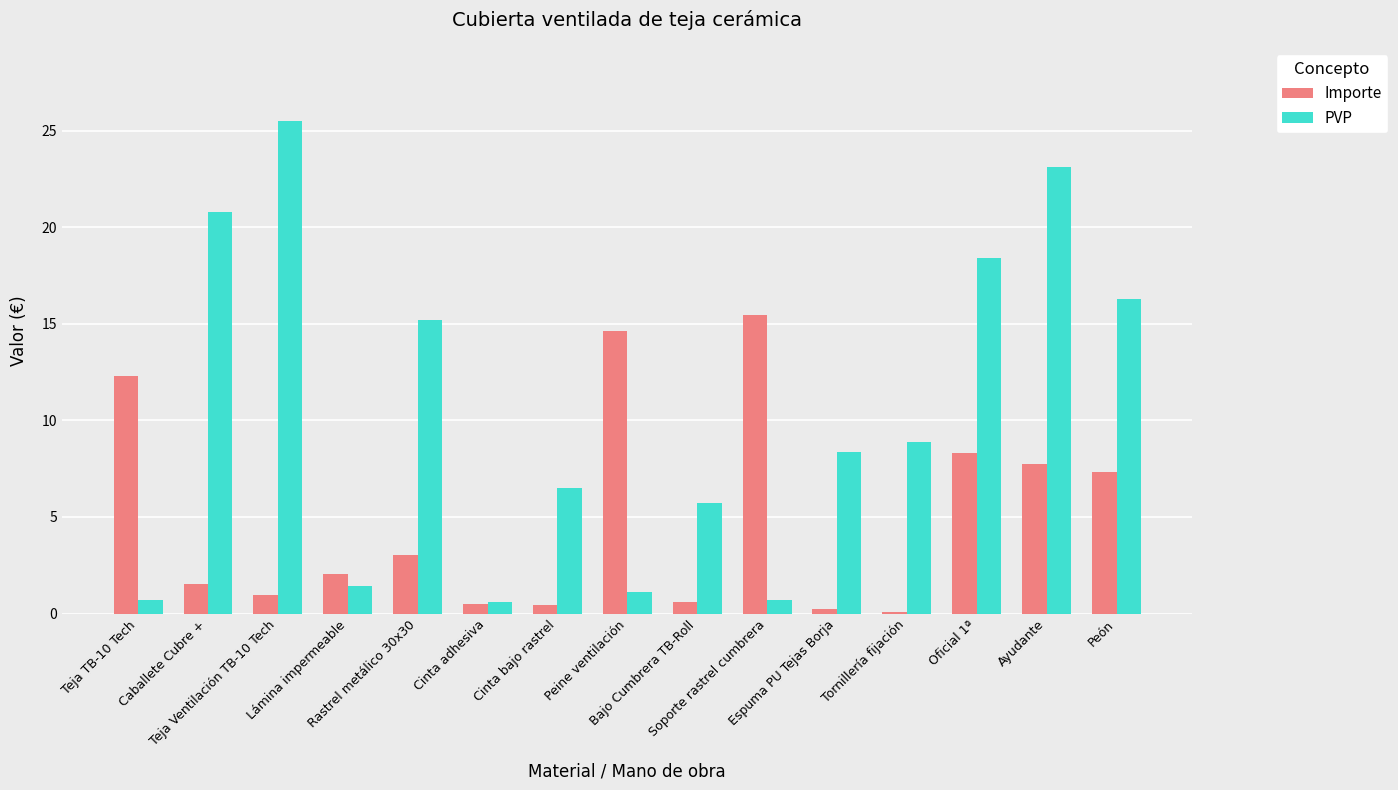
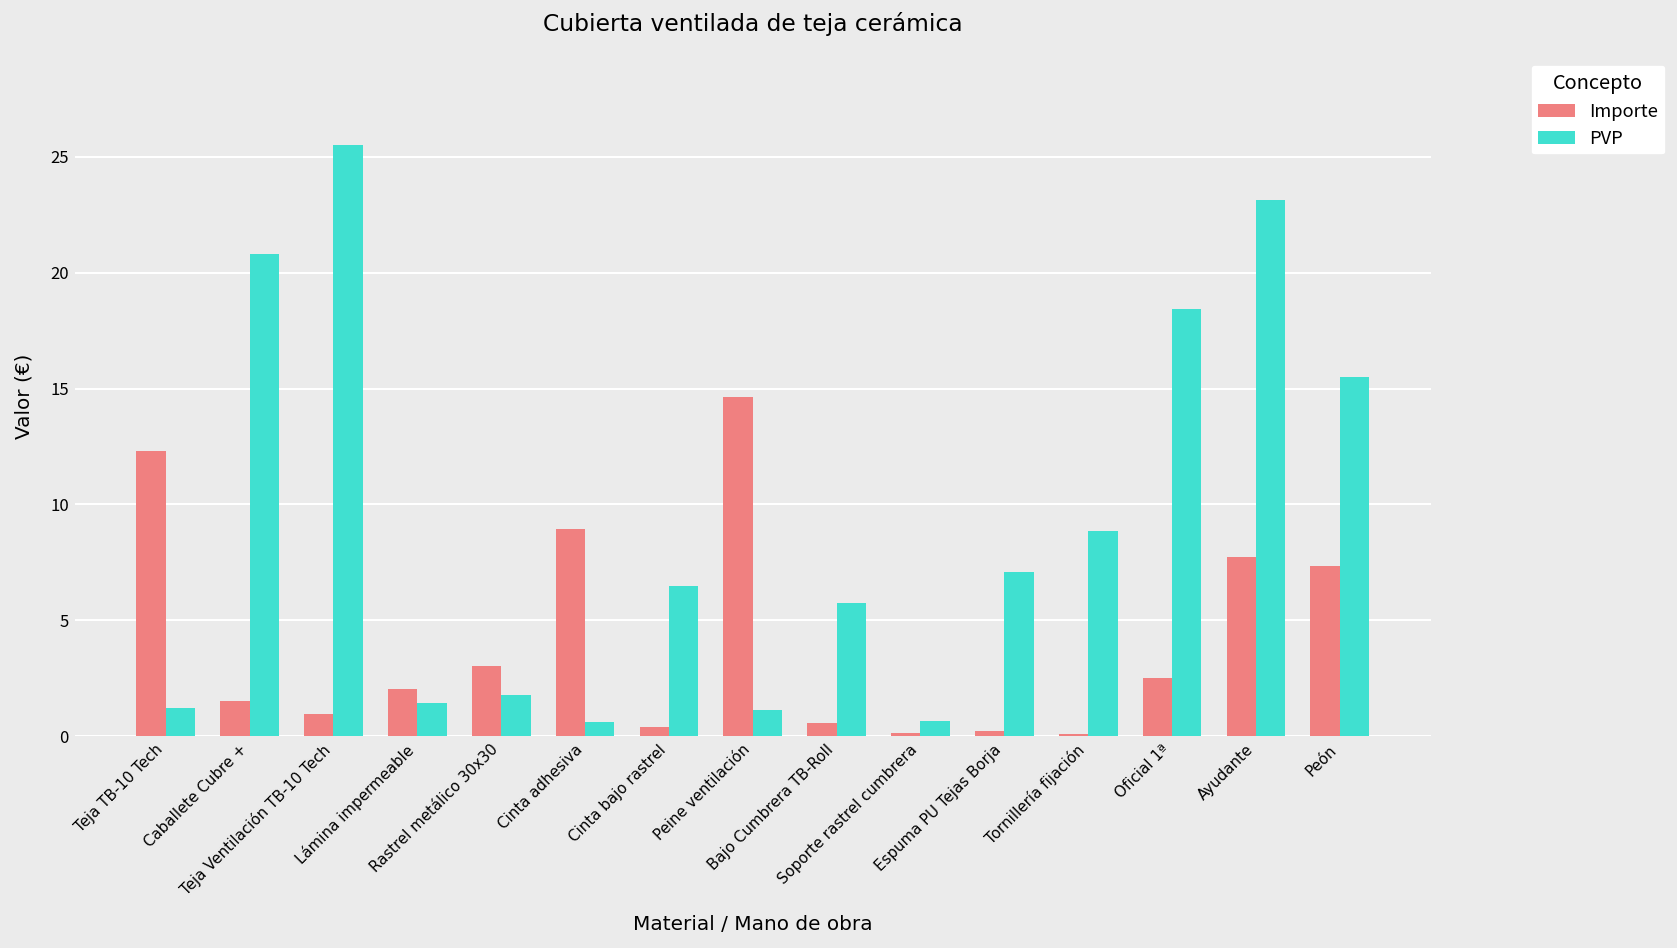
  {
    "Importe": {
      "Teja TB-10 Tech": 12.3,
      "Caballete Cubre +": 1.5,
      "Teja Ventilación TB-10 Tech": 0.9,
      "Lámina impermeable": 2.0,
      "Rastrel metálico 30x30": 3.0,
-     "Cinta adhesiva": 0.5,
+     "Cinta adhesiva": 9.0,
      "Cinta bajo rastrel": 0.4,
      "Peine ventilación": 14.6,
      "Bajo Cumbrera TB-Roll": 0.6,
-     "Soporte rastrel cumbrera": 15.4,
+     "Soporte rastrel cumbrera": 0.1,
      "Espuma PU Tejas Borja": 0.2,
-     "Oficial 1ª": 8.3,
+     "Oficial 1ª": 2.5,
      "Ayudante": 7.7,
      "Peón": 7.3
    },
    "PVP": {
-     "Teja TB-10 Tech": 0.7,
+     "Teja TB-10 Tech": 1.2,
      "Caballete Cubre +": 20.8,
      "Teja Ventilación TB-10 Tech": 25.5,
      "Lámina impermeable": 1.4,
-     "Rastrel metálico 30x30": 15.2,
+     "Rastrel metálico 30x30": 1.8,
      "Cinta adhesiva": 0.6,
      "Cinta bajo rastrel": 6.5,
      "Peine ventilación": 1.1,
      "Bajo Cumbrera TB-Roll": 5.7,
      "Soporte rastrel cumbrera": 0.7,
-     "Espuma PU Tejas Borja": 8.4,
+     "Espuma PU Tejas Borja": 7.1,
      "Tornillería fijación": 8.9,
      "Oficial 1ª": 18.4,
      "Ayudante": 23.1,
-     "Peón": 16.3
+     "Peón": 15.5
    }
  }
